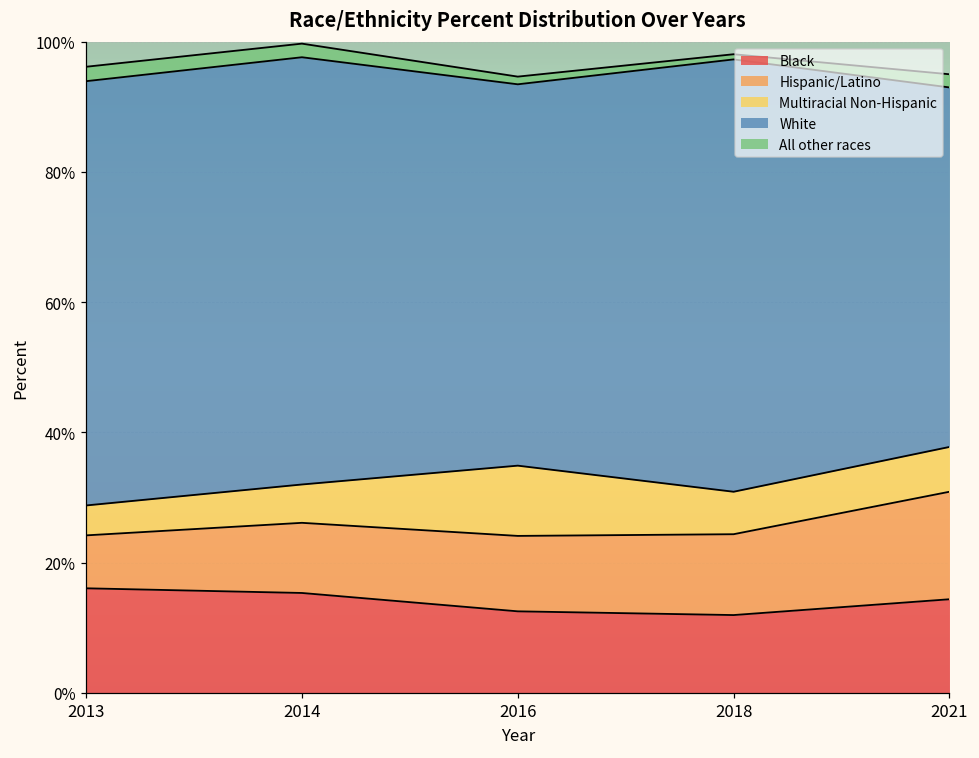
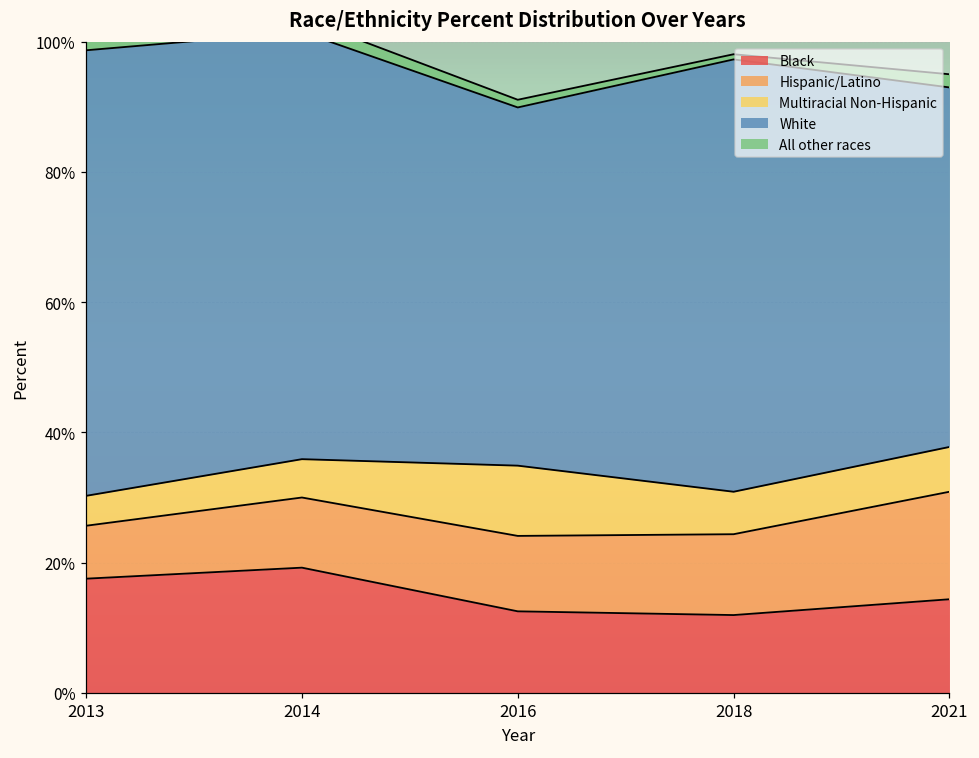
  {
    "Black": {
-     "2013": "16%",
-     "2014": "15%",
+     "2013": "18%",
+     "2014": "19%",
      "2016": "13%",
      "2018": "12%",
      "2021": "14%"
    },
    "White": {
-     "2013": "65%",
-     "2016": "59%",
+     "2013": "68%",
+     "2016": "55%",
      "2018": "66%",
      "2021": "55%"
    },
    "All other races": {
      "2016": "1%",
      "2018": "1%",
      "2021": "2%"
    }
  }
